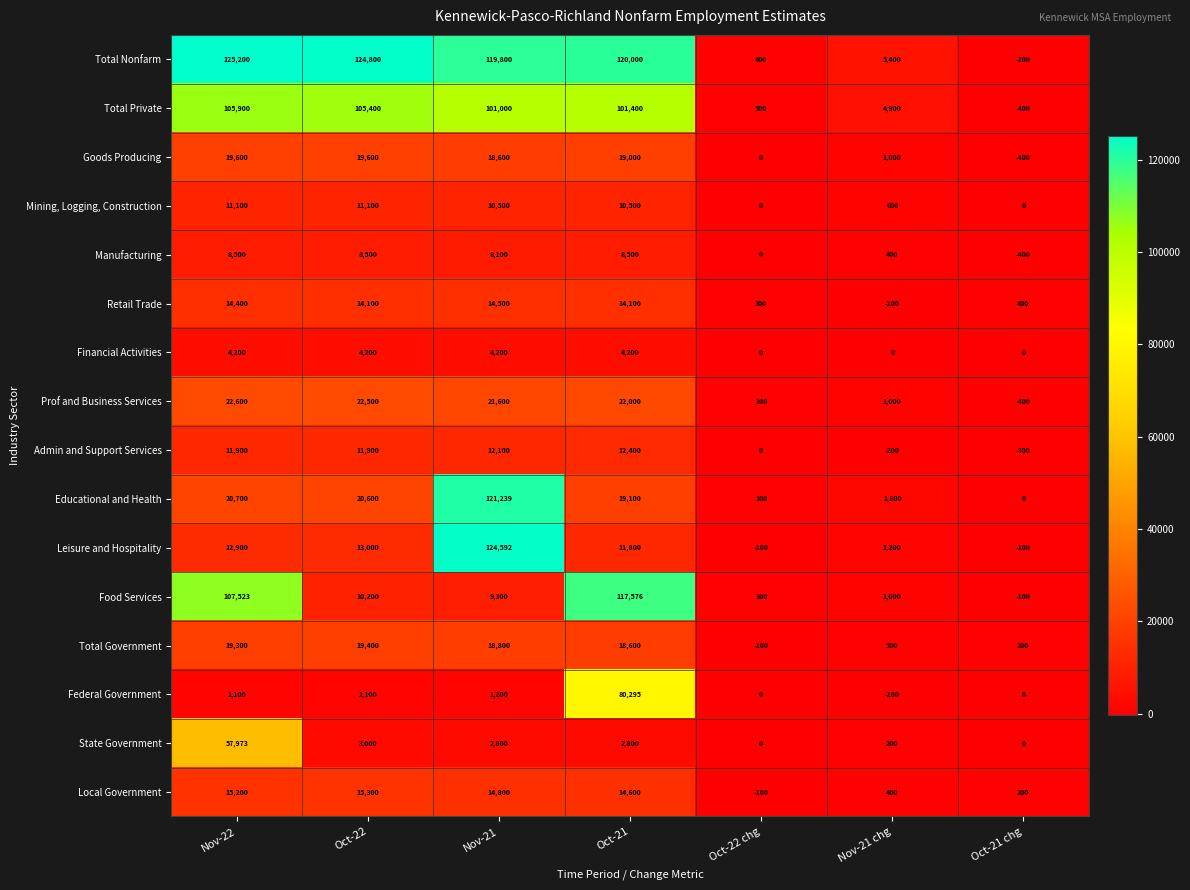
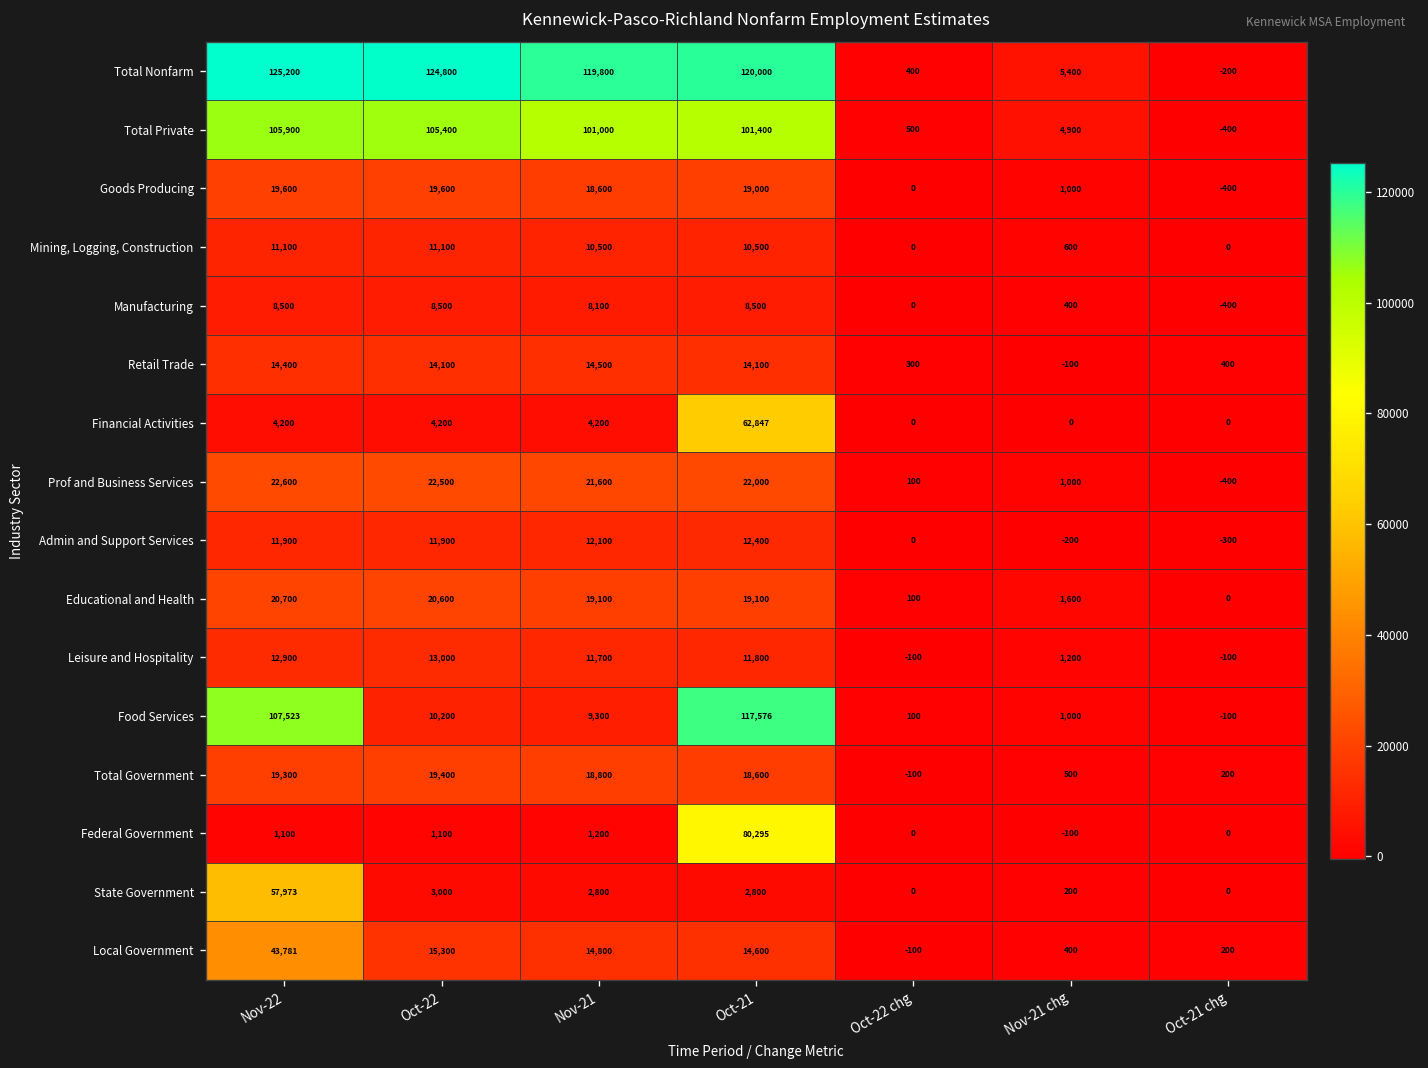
  {
    "Total Nonfarm": {
      "Nov-22": "125,200",
      "Oct-22": "124,800",
      "Nov-21": "119,800",
      "Oct-21": "120,000",
      "Oct-22 chg": "400",
      "Nov-21 chg": "5,400",
      "Oct-21 chg": "-200"
    },
    "Total Private": {
      "Nov-22": "105,900",
      "Oct-22": "105,400",
      "Nov-21": "101,000",
      "Oct-21": "101,400",
      "Oct-22 chg": "500",
      "Nov-21 chg": "4,900",
      "Oct-21 chg": "-400"
    },
    "Goods Producing": {
      "Nov-22": "19,600",
      "Oct-22": "19,600",
      "Nov-21": "18,600",
      "Oct-21": "19,000",
      "Oct-22 chg": "0",
      "Nov-21 chg": "1,000",
      "Oct-21 chg": "-400"
    },
    "Mining, Logging, Construction": {
      "Nov-22": "11,100",
      "Oct-22": "11,100",
      "Nov-21": "10,500",
      "Oct-21": "10,500",
      "Oct-22 chg": "0",
      "Nov-21 chg": "600",
      "Oct-21 chg": "0"
    },
    "Manufacturing": {
      "Nov-22": "8,500",
      "Oct-22": "8,500",
      "Nov-21": "8,100",
      "Oct-21": "8,500",
      "Oct-22 chg": "0",
      "Nov-21 chg": "400",
      "Oct-21 chg": "-400"
    },
    "Retail Trade": {
      "Nov-22": "14,400",
      "Oct-22": "14,100",
      "Nov-21": "14,500",
      "Oct-21": "14,100",
      "Oct-22 chg": "300",
      "Nov-21 chg": "-100",
      "Oct-21 chg": "400"
    },
    "Financial Activities": {
      "Nov-22": "4,200",
      "Oct-22": "4,200",
      "Nov-21": "4,200",
-     "Oct-21": "4,200",
+     "Oct-21": "62,847",
      "Oct-22 chg": "0",
      "Nov-21 chg": "0",
      "Oct-21 chg": "0"
    },
    "Prof and Business Services": {
      "Nov-22": "22,600",
      "Oct-22": "22,500",
      "Nov-21": "21,600",
      "Oct-21": "22,000",
      "Oct-22 chg": "100",
      "Nov-21 chg": "1,000",
      "Oct-21 chg": "-400"
    },
    "Admin and Support Services": {
      "Nov-22": "11,900",
      "Oct-22": "11,900",
      "Nov-21": "12,100",
      "Oct-21": "12,400",
      "Oct-22 chg": "0",
      "Nov-21 chg": "-200",
      "Oct-21 chg": "-300"
    },
    "Educational and Health": {
      "Nov-22": "20,700",
      "Oct-22": "20,600",
-     "Nov-21": "121,239",
+     "Nov-21": "19,100",
      "Oct-21": "19,100",
      "Oct-22 chg": "100",
      "Nov-21 chg": "1,600",
      "Oct-21 chg": "0"
    },
    "Leisure and Hospitality": {
      "Nov-22": "12,900",
      "Oct-22": "13,000",
-     "Nov-21": "124,592",
+     "Nov-21": "11,700",
      "Oct-21": "11,800",
      "Oct-22 chg": "-100",
      "Nov-21 chg": "1,200",
      "Oct-21 chg": "-100"
    },
    "Food Services": {
      "Nov-22": "107,523",
      "Oct-22": "10,200",
      "Nov-21": "9,300",
      "Oct-21": "117,576",
      "Oct-22 chg": "100",
      "Nov-21 chg": "1,000",
      "Oct-21 chg": "-100"
    },
    "Total Government": {
      "Nov-22": "19,300",
      "Oct-22": "19,400",
      "Nov-21": "18,800",
      "Oct-21": "18,600",
      "Oct-22 chg": "-100",
      "Nov-21 chg": "500",
      "Oct-21 chg": "200"
    },
    "Federal Government": {
      "Nov-22": "1,100",
      "Oct-22": "1,100",
      "Nov-21": "1,200",
      "Oct-21": "80,295",
      "Oct-22 chg": "0",
      "Nov-21 chg": "-100",
      "Oct-21 chg": "0"
    },
    "State Government": {
      "Nov-22": "57,973",
      "Oct-22": "3,000",
      "Nov-21": "2,800",
      "Oct-21": "2,800",
      "Oct-22 chg": "0",
      "Nov-21 chg": "200",
      "Oct-21 chg": "0"
    },
    "Local Government": {
-     "Nov-22": "15,200",
+     "Nov-22": "43,781",
      "Oct-22": "15,300",
      "Nov-21": "14,800",
      "Oct-21": "14,600",
      "Oct-22 chg": "-100",
      "Nov-21 chg": "400",
      "Oct-21 chg": "200"
    }
  }
